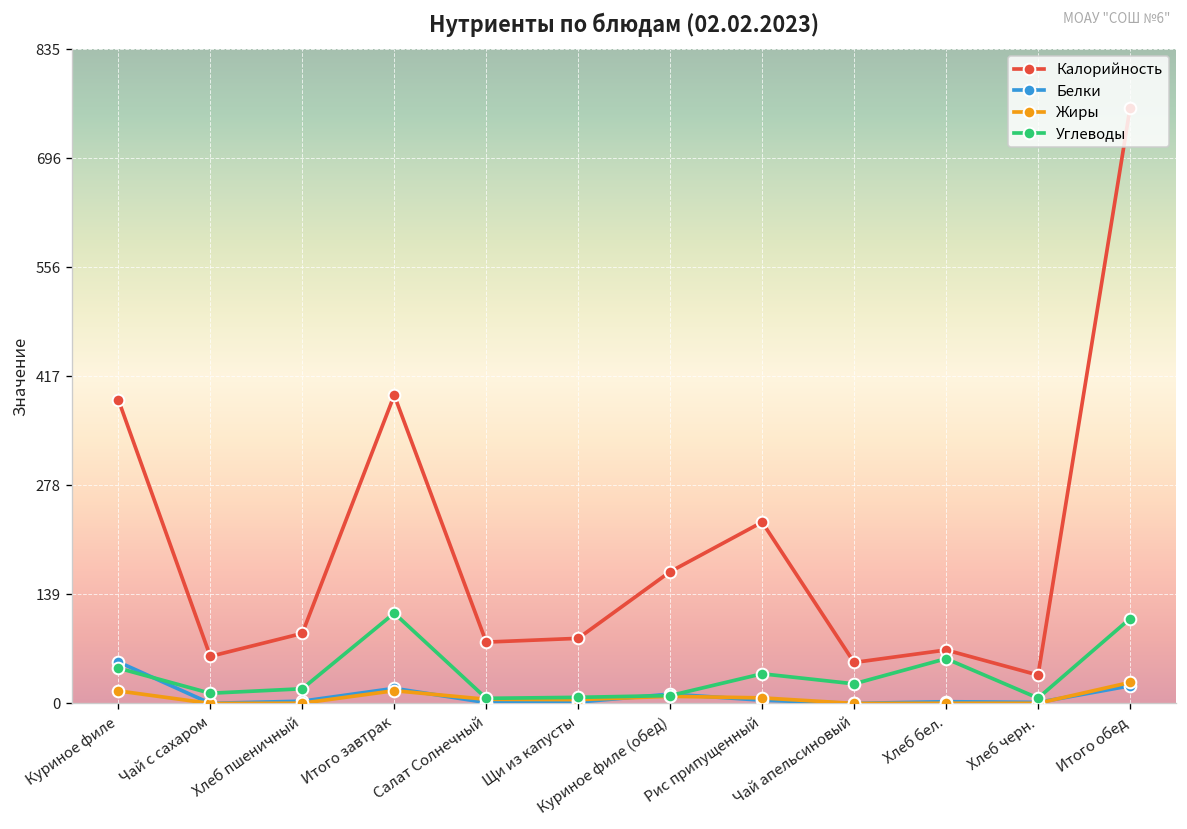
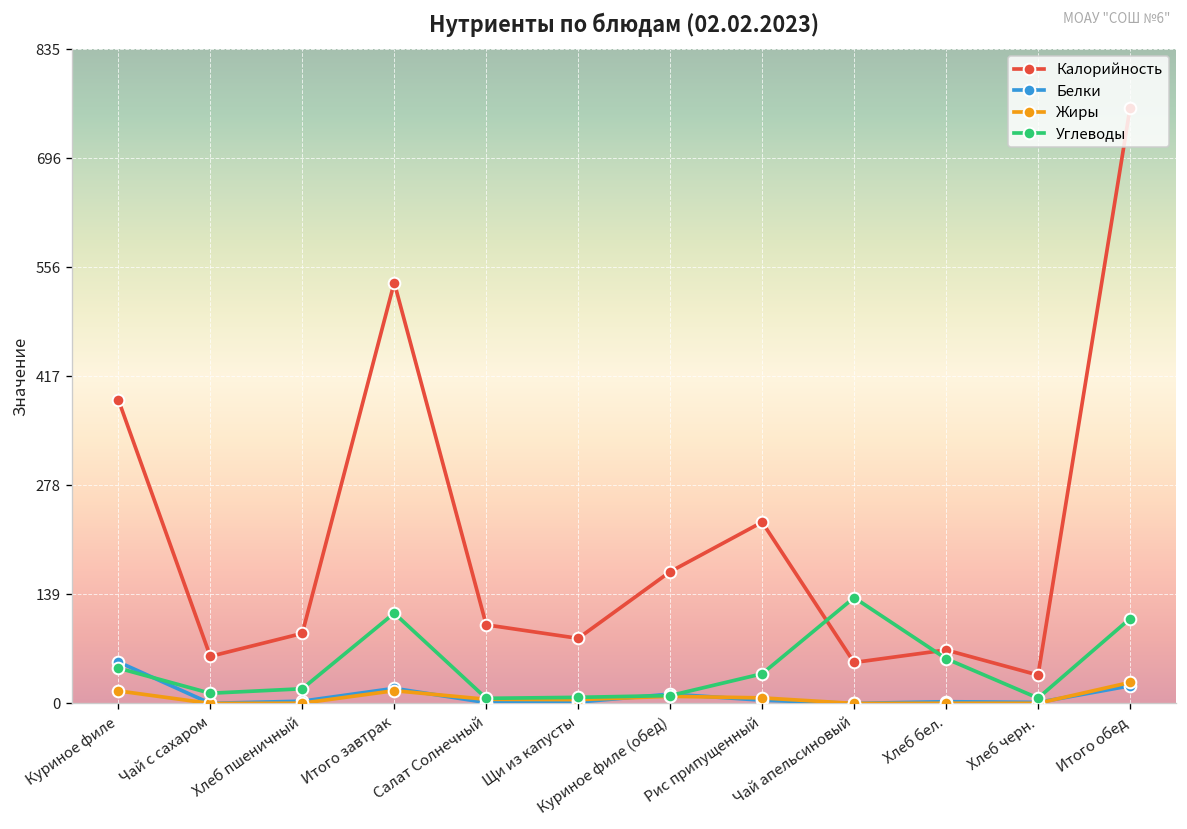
  {
    "Калорийность": {
      "Куриное филе": 390,
      "Чай с сахаром": 60,
      "Хлеб пшеничный": 90,
-     "Итого завтрак": 390,
-     "Салат Солнечный": 80,
+     "Итого завтрак": 540,
+     "Салат Солнечный": 100,
      "Щи из капусты": 80,
      "Куриное филе (обед)": 170,
      "Рис припущенный": 230,
      "Чай апельсиновый": 50,
      "Хлеб бел.": 70,
      "Хлеб черн.": 40
    },
    "Белки": {
      "Куриное филе": 50,
      "Салат Солнечный": 0,
      "Итого обед": 20
    },
    "Жиры": {
      "Куриное филе": 20,
      "Итого обед": 30
    },
    "Углеводы": {
      "Куриное филе": 50,
      "Чай с сахаром": 10,
      "Хлеб пшеничный": 20,
      "Итого завтрак": 120,
      "Рис припущенный": 40,
-     "Чай апельсиновый": 30,
+     "Чай апельсиновый": 130,
      "Хлеб бел.": 60,
      "Хлеб черн.": 10,
      "Итого обед": 110
    }
  }
